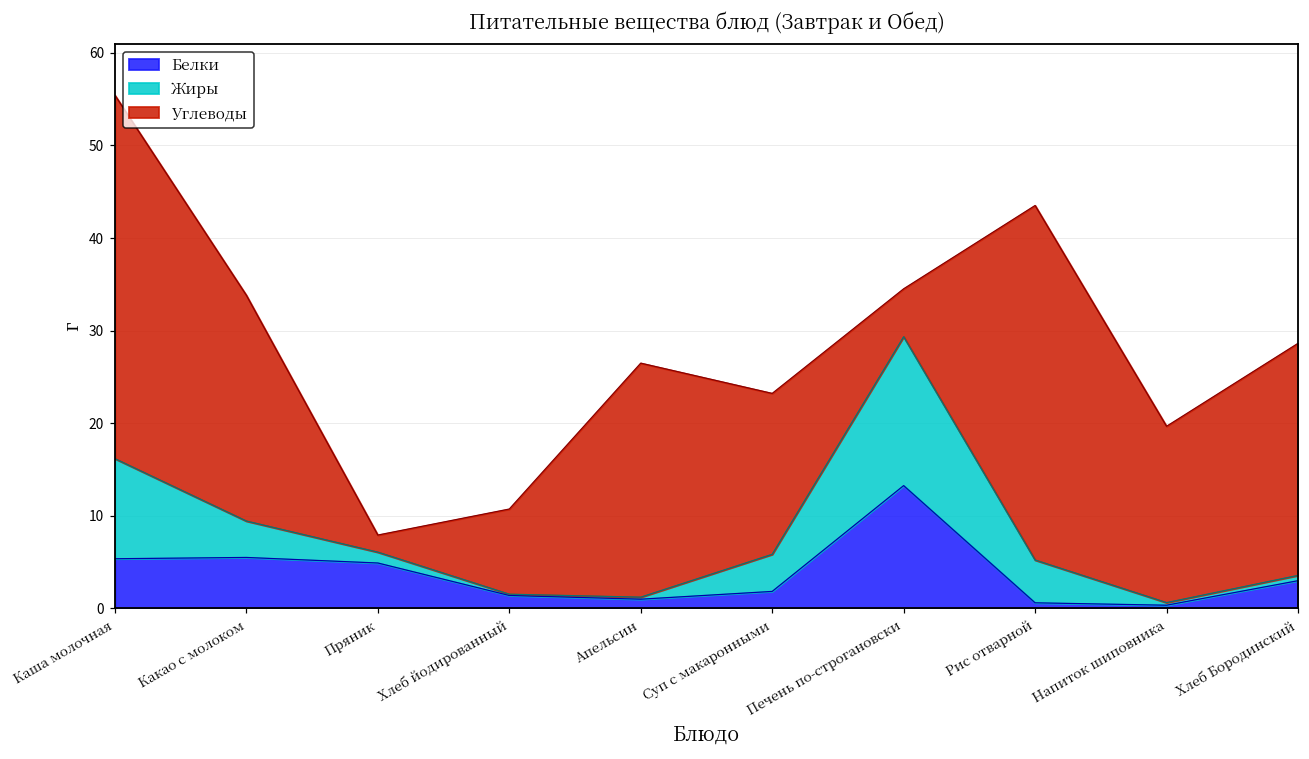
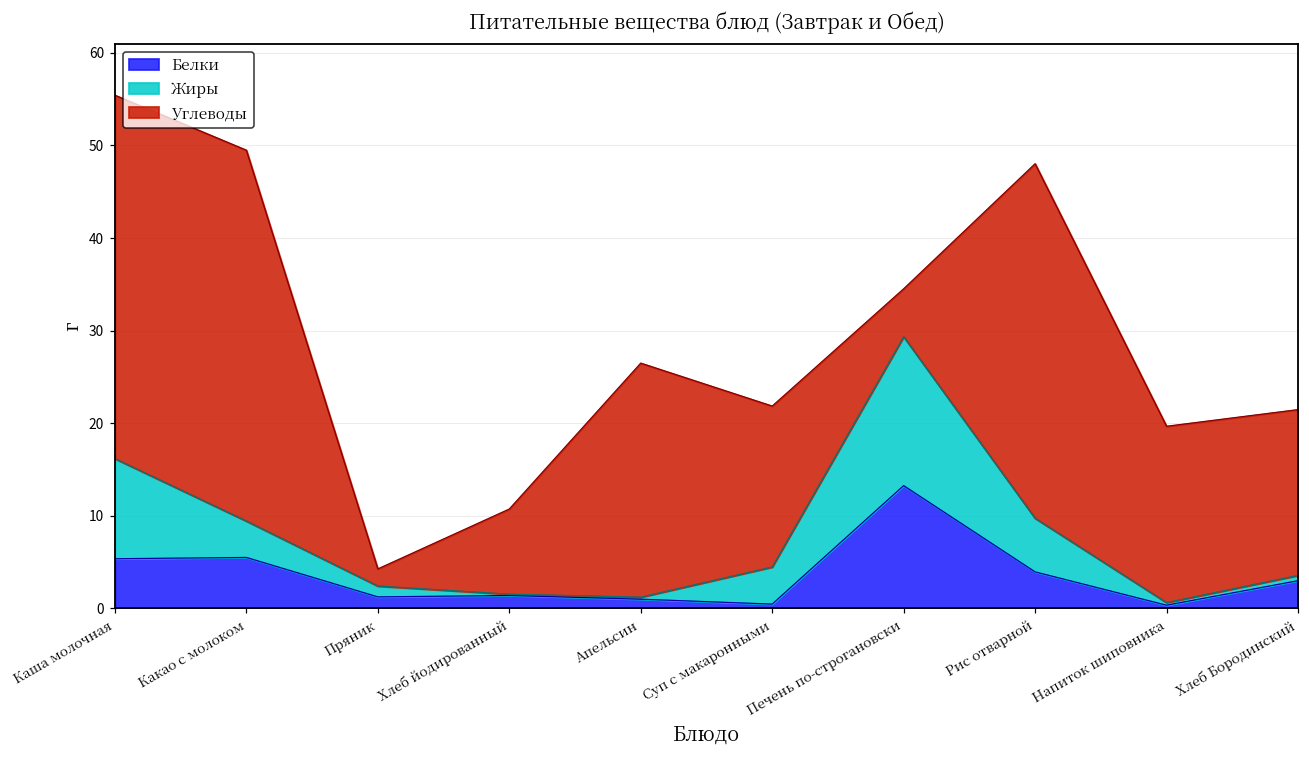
  {
    "Белки": {
      "Каша молочная": 5,
      "Какао с молоком": 6,
-     "Пряник": 5,
-     "Суп с макаронными": 2,
+     "Пряник": 1,
+     "Суп с макаронными": 0,
      "Печень по-строгановски": 13,
-     "Рис отварной": 1,
+     "Рис отварной": 4,
      "Хлеб Бородинский": 3
    },
    "Жиры": {
      "Каша молочная": 11,
      "Какао с молоком": 4,
      "Пряник": 1,
      "Суп с макаронными": 4,
      "Печень по-строгановски": 16,
-     "Рис отварной": 5,
+     "Рис отварной": 6,
      "Хлеб Бородинский": 1
    },
    "Углеводы": {
      "Каша молочная": 39,
-     "Какао с молоком": 24,
+     "Какао с молоком": 40,
      "Пряник": 2,
      "Хлеб йодированный": 9,
      "Апельсин": 25,
      "Суп с макаронными": 17,
      "Печень по-строгановски": 5,
      "Рис отварной": 38,
      "Напиток шиповника": 19,
-     "Хлеб Бородинский": 25
+     "Хлеб Бородинский": 18
    }
  }
